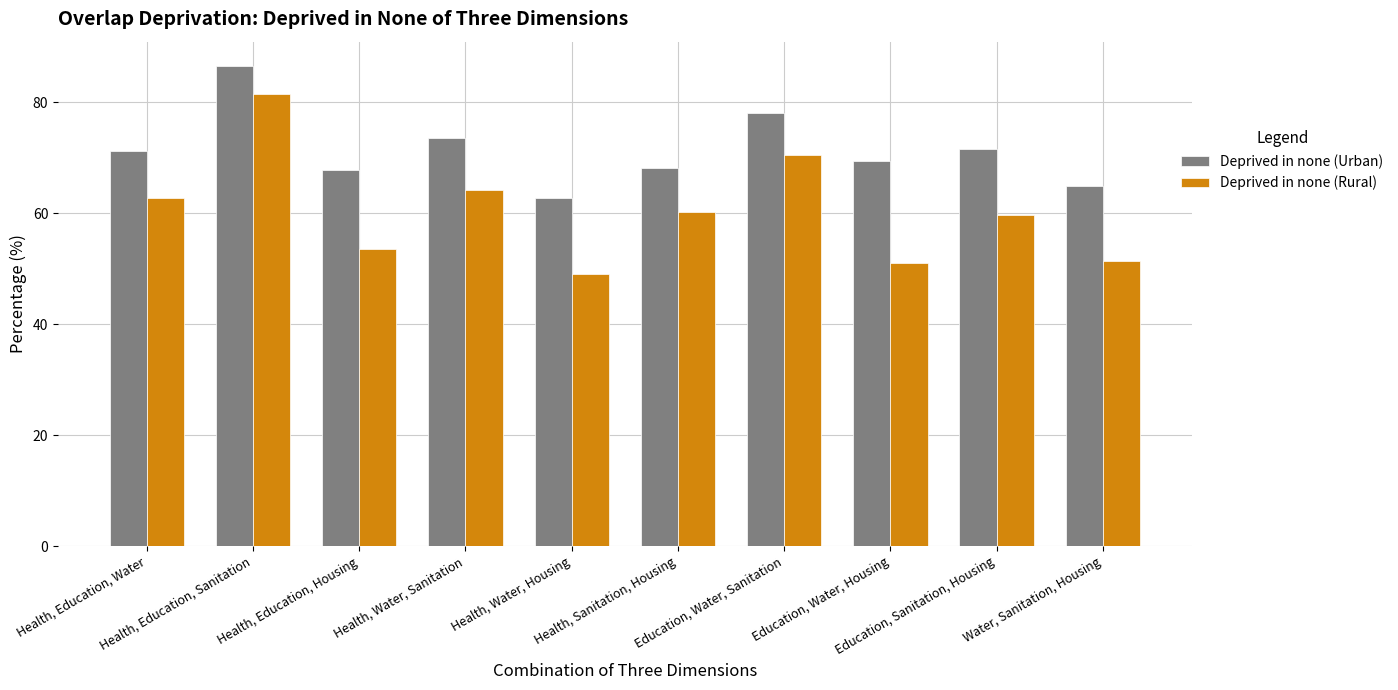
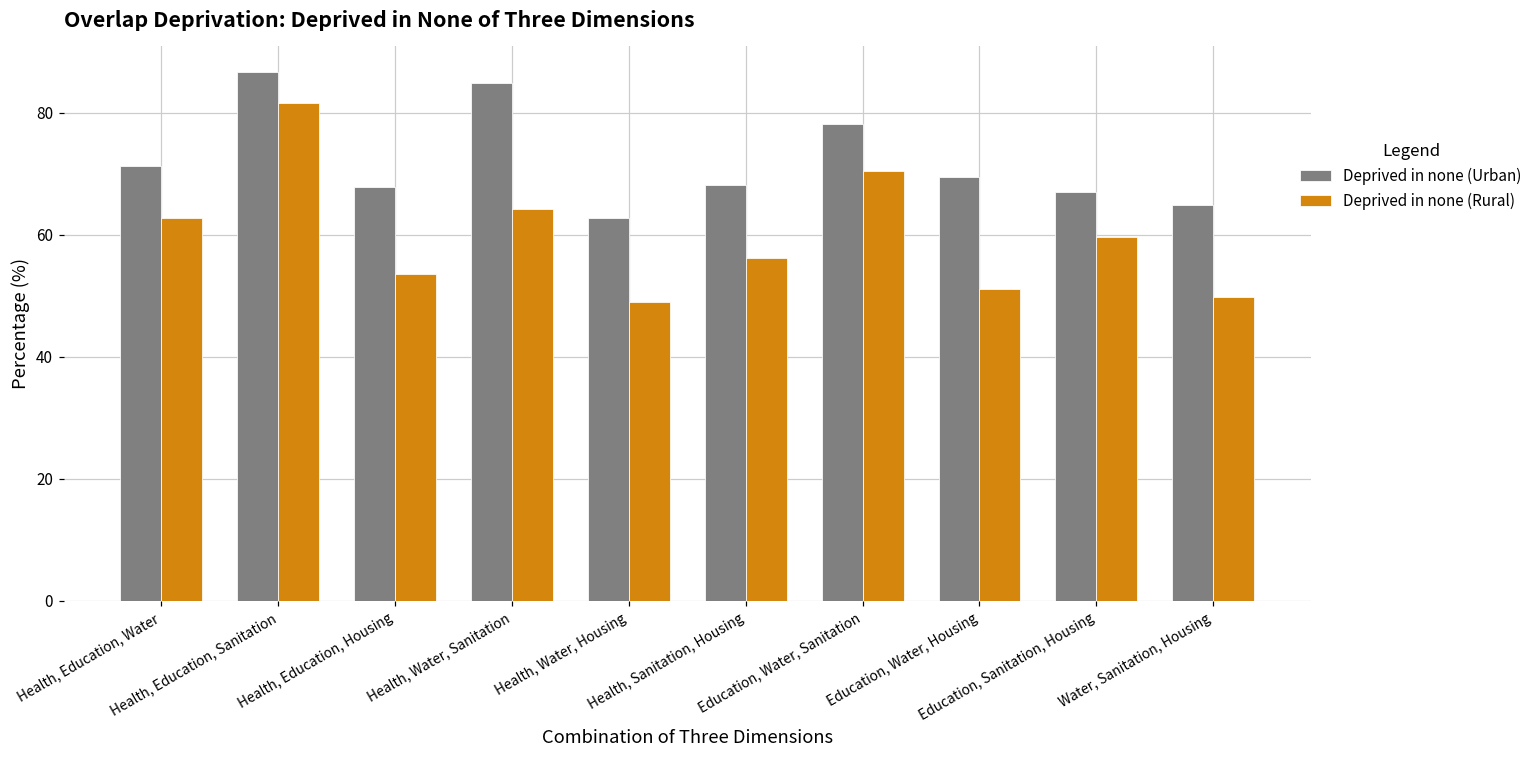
  {
    "Deprived in none (Urban)": {
      "Health, Education, Water": 71,
      "Health, Education, Sanitation": 87,
      "Health, Education, Housing": 68,
-     "Health, Water, Sanitation": 74,
+     "Health, Water, Sanitation": 85,
      "Health, Water, Housing": 63,
      "Health, Sanitation, Housing": 68,
      "Education, Water, Sanitation": 78,
      "Education, Water, Housing": 69,
-     "Education, Sanitation, Housing": 72,
+     "Education, Sanitation, Housing": 67,
      "Water, Sanitation, Housing": 65
    },
    "Deprived in none (Rural)": {
      "Health, Education, Water": 63,
      "Health, Education, Sanitation": 82,
      "Health, Education, Housing": 54,
      "Health, Water, Sanitation": 64,
      "Health, Water, Housing": 49,
-     "Health, Sanitation, Housing": 60,
+     "Health, Sanitation, Housing": 56,
      "Education, Water, Sanitation": 71,
      "Education, Water, Housing": 51,
      "Education, Sanitation, Housing": 60,
-     "Water, Sanitation, Housing": 51
+     "Water, Sanitation, Housing": 50
    }
  }
